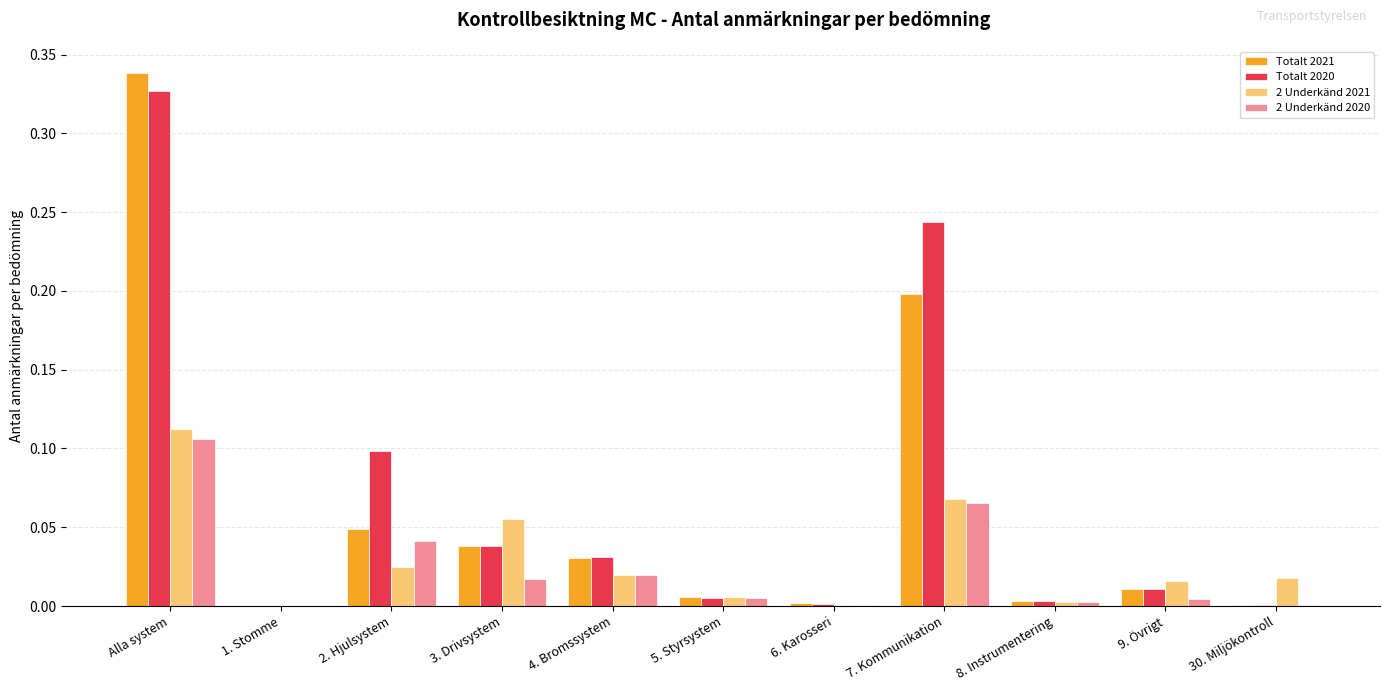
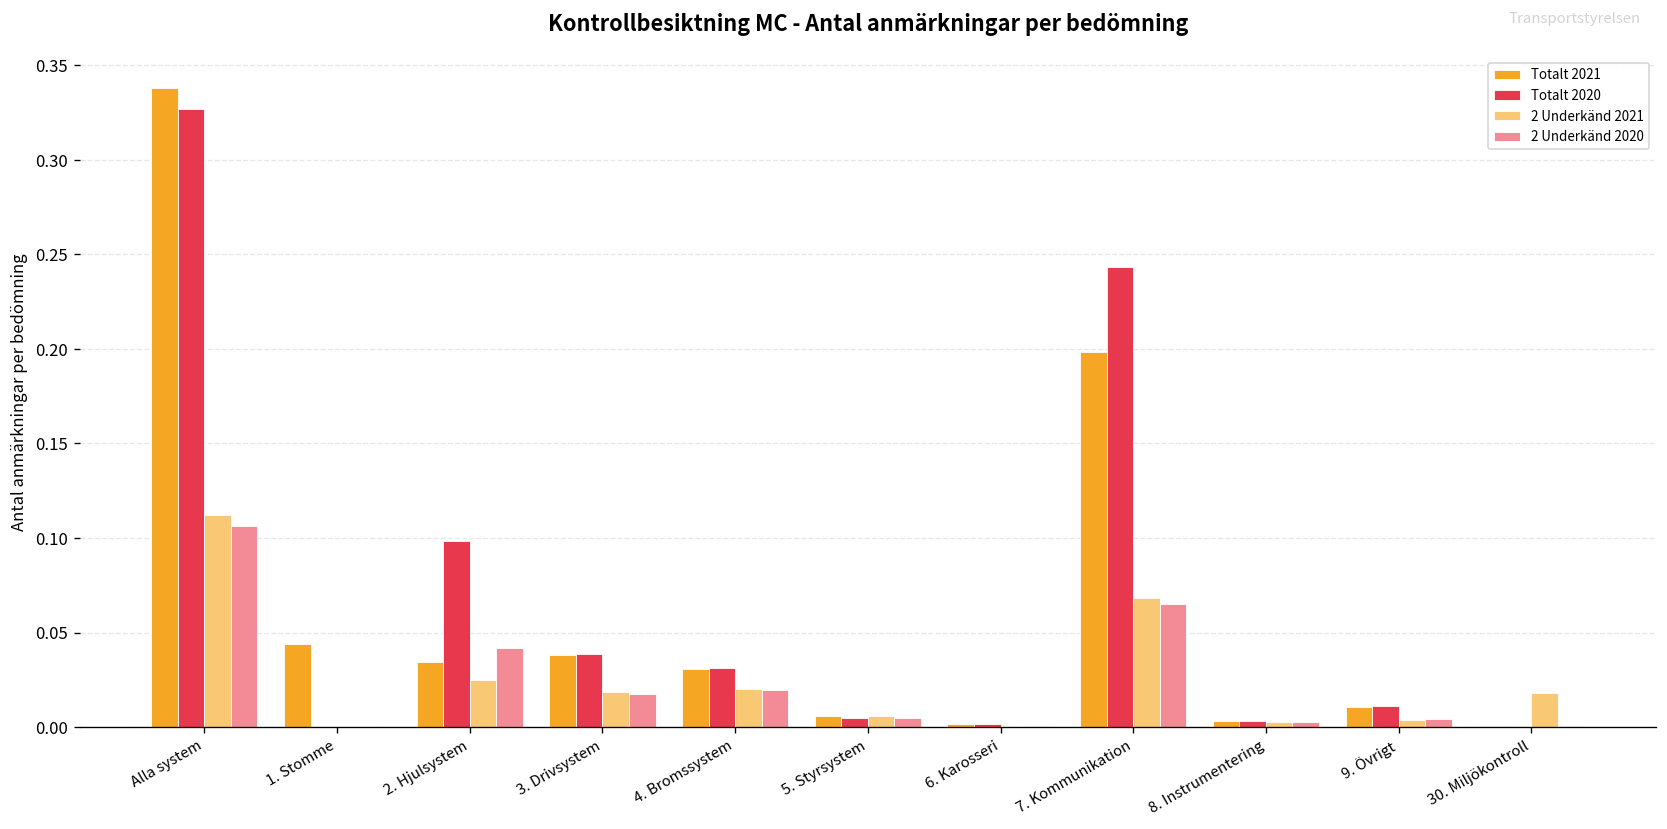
  {
    "Totalt 2021": {
      "Alla system": 0.338,
-     "1. Stomme": 0.000,
-     "2. Hjulsystem": 0.049,
+     "1. Stomme": 0.044,
+     "2. Hjulsystem": 0.035,
      "3. Drivsystem": 0.038,
      "4. Bromssystem": 0.031,
      "5. Styrsystem": 0.006,
      "6. Karosseri": 0.002,
      "7. Kommunikation": 0.198,
      "8. Instrumentering": 0.003,
      "9. Övrigt": 0.011
    },
    "Totalt 2020": {
      "Alla system": 0.327,
      "2. Hjulsystem": 0.098,
      "3. Drivsystem": 0.038,
      "4. Bromssystem": 0.031,
      "5. Styrsystem": 0.005,
      "7. Kommunikation": 0.244,
      "8. Instrumentering": 0.003,
      "9. Övrigt": 0.011
    },
    "2 Underkänd 2021": {
      "Alla system": 0.112,
      "2. Hjulsystem": 0.025,
-     "3. Drivsystem": 0.055,
+     "3. Drivsystem": 0.018,
      "4. Bromssystem": 0.020,
      "5. Styrsystem": 0.006,
      "7. Kommunikation": 0.068,
      "8. Instrumentering": 0.003,
-     "9. Övrigt": 0.016,
+     "9. Övrigt": 0.004,
      "30. Miljökontroll": 0.018
    },
    "2 Underkänd 2020": {
      "Alla system": 0.106,
      "2. Hjulsystem": 0.042,
      "3. Drivsystem": 0.017,
      "4. Bromssystem": 0.020,
      "5. Styrsystem": 0.005,
      "7. Kommunikation": 0.065,
      "8. Instrumentering": 0.003,
      "9. Övrigt": 0.004
    }
  }
